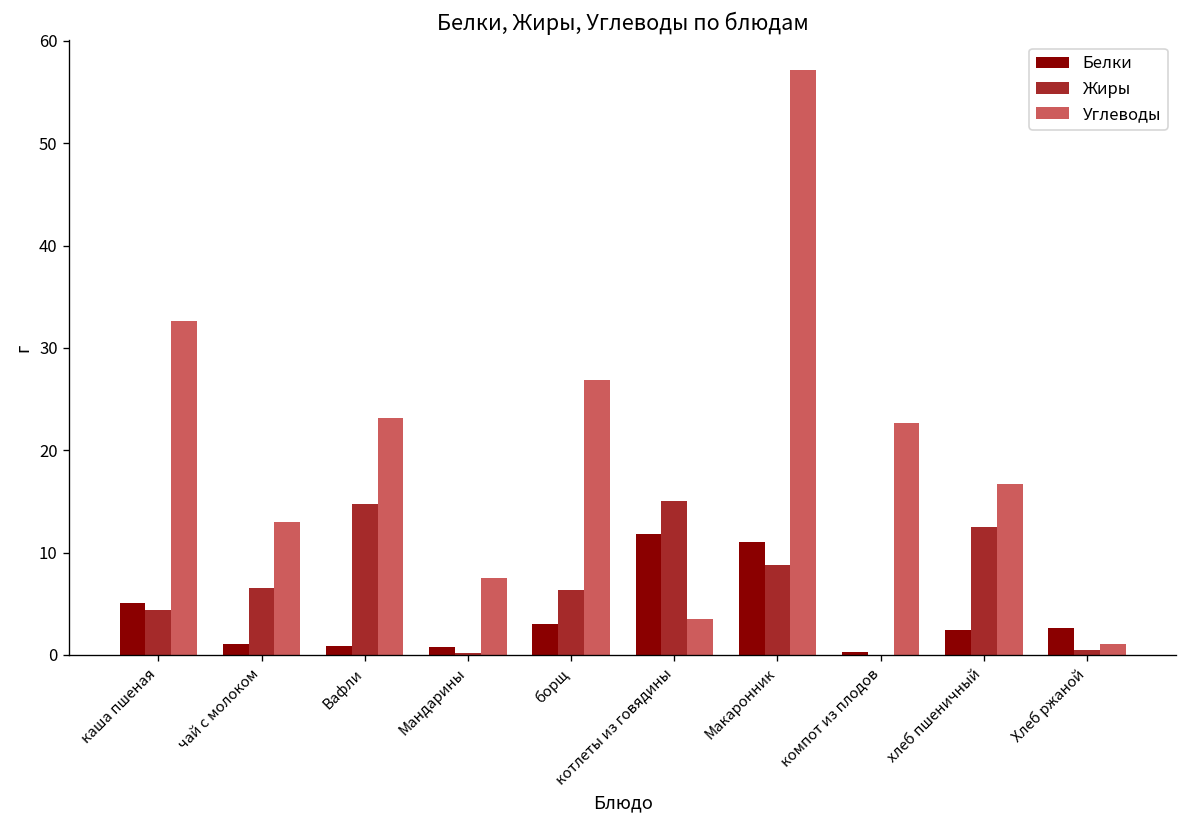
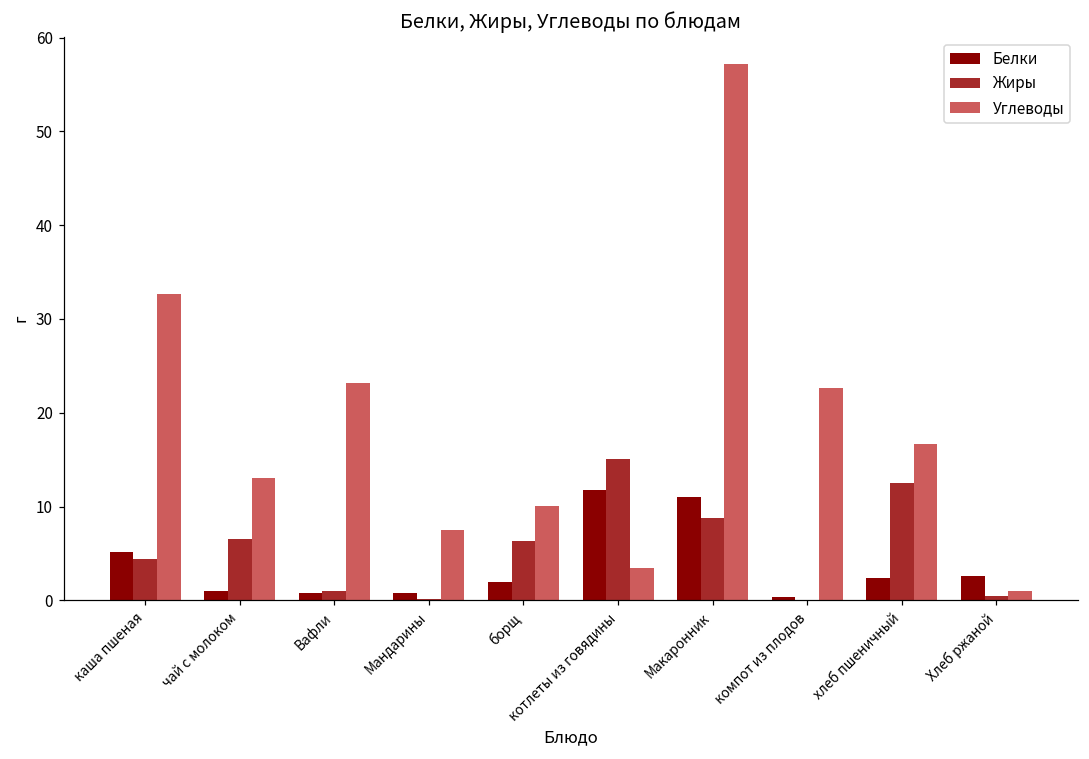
  {
    "Белки": {
      "каша пшеная": 5,
      "чай с молоком": 1,
      "Вафли": 1,
      "Мандарины": 1,
-     "борщ": 3,
+     "борщ": 2,
      "котлеты из говядины": 12,
      "Макаронник": 11,
      "компот из плодов": 0,
      "хлеб пшеничный": 2,
      "Хлеб ржаной": 3
    },
    "Жиры": {
      "каша пшеная": 4,
      "чай с молоком": 7,
-     "Вафли": 15,
+     "Вафли": 1,
      "борщ": 6,
      "котлеты из говядины": 15,
      "Макаронник": 9,
      "компот из плодов": 0,
      "хлеб пшеничный": 13,
      "Хлеб ржаной": 0
    },
    "Углеводы": {
      "каша пшеная": 33,
      "чай с молоком": 13,
      "Вафли": 23,
      "Мандарины": 8,
-     "борщ": 27,
+     "борщ": 10,
      "котлеты из говядины": 3,
      "Макаронник": 57,
      "компот из плодов": 23,
      "хлеб пшеничный": 17,
      "Хлеб ржаной": 1
    }
  }
